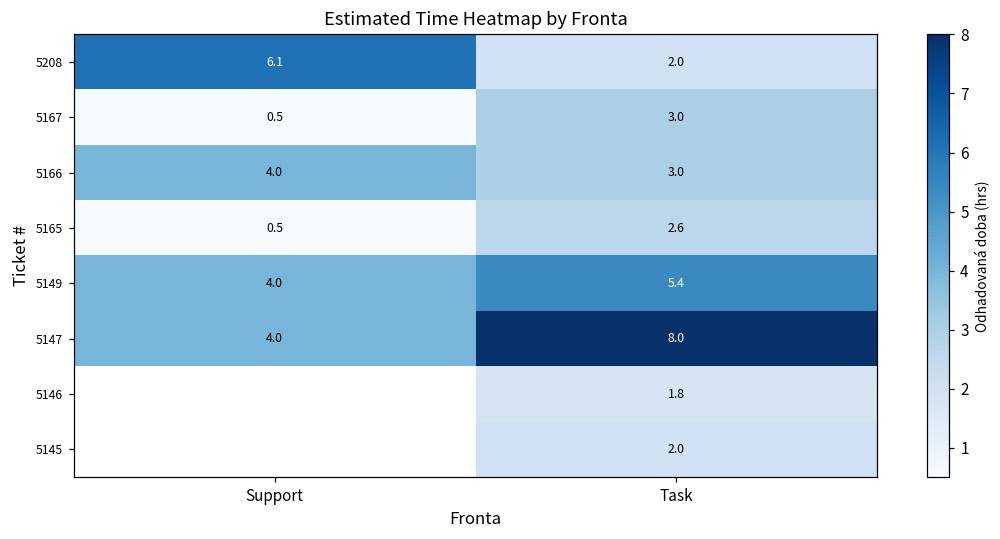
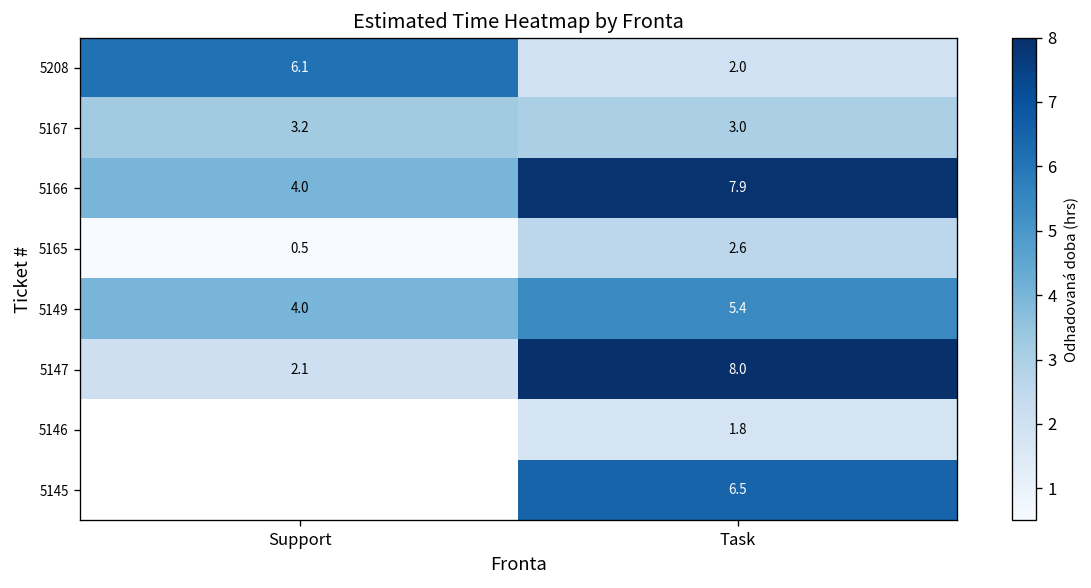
  {
    "5208": {
      "Support": 6.1,
      "Task": 2.0
    },
    "5167": {
-     "Support": 0.5,
+     "Support": 3.2,
      "Task": 3.0
    },
    "5166": {
      "Support": 4.0,
-     "Task": 3.0
+     "Task": 7.9
    },
    "5165": {
      "Support": 0.5,
      "Task": 2.6
    },
    "5149": {
      "Support": 4.0,
      "Task": 5.4
    },
    "5147": {
-     "Support": 4.0,
+     "Support": 2.1,
      "Task": 8.0
    },
    "5146": {
      "Task": 1.8
    },
    "5145": {
-     "Task": 2.0
+     "Task": 6.5
    }
  }
